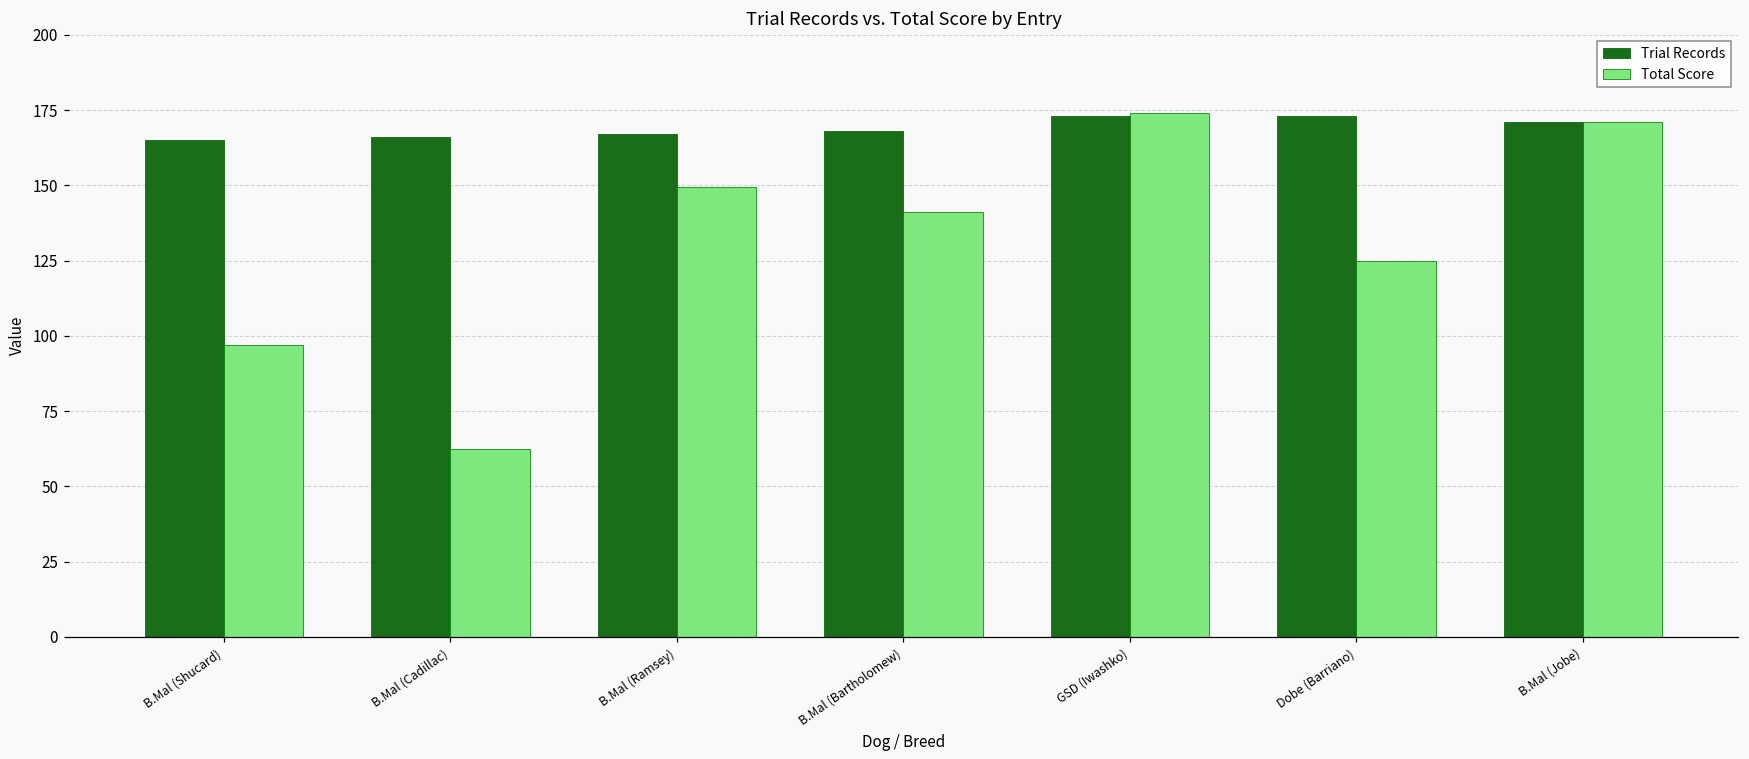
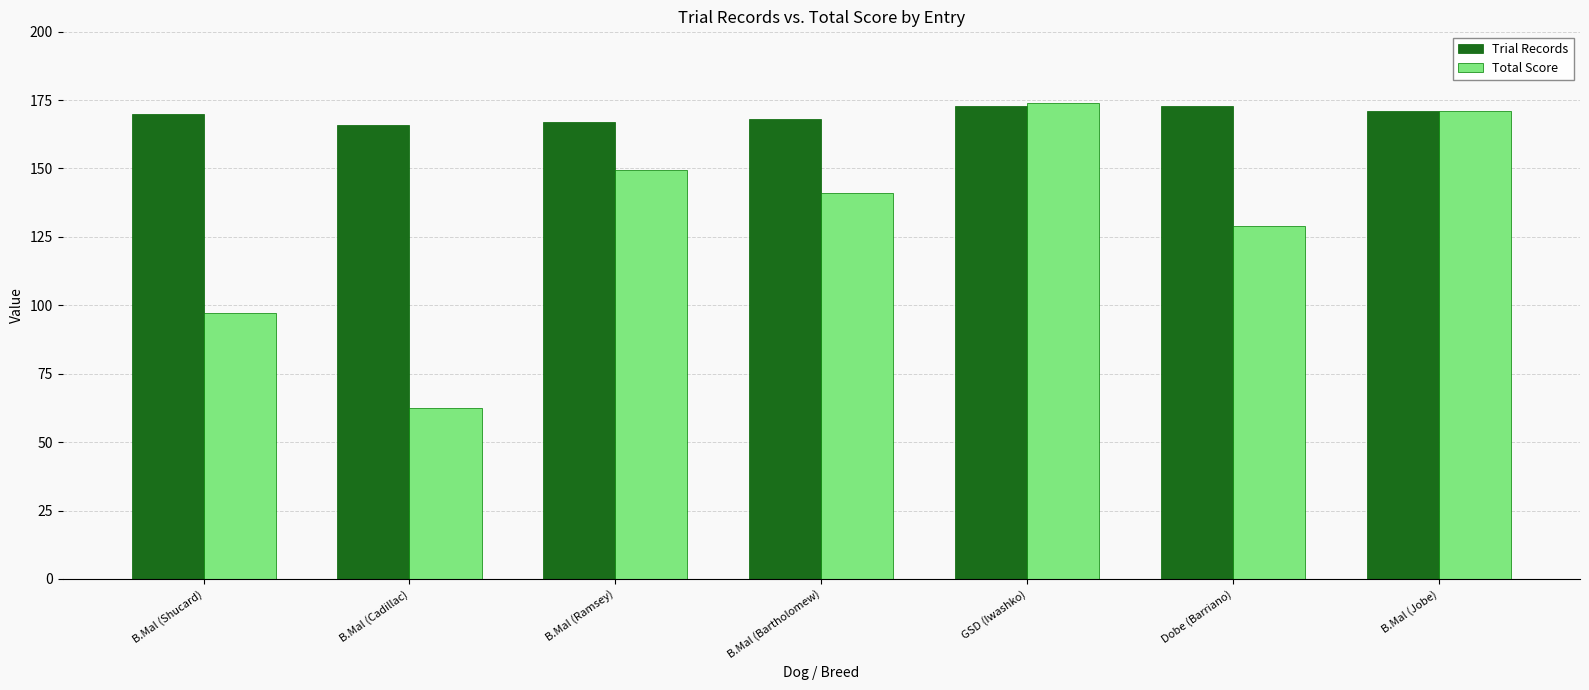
  {
    "Trial Records": {
-     "B.Mal (Shucard)": 165,
+     "B.Mal (Shucard)": 170,
      "B.Mal (Cadillac)": 166,
      "B.Mal (Ramsey)": 167,
      "B.Mal (Bartholomew)": 168,
      "GSD (Iwashko)": 173,
      "Dobe (Barriano)": 173,
      "B.Mal (Jobe)": 171
    },
    "Total Score": {
      "B.Mal (Shucard)": 97,
      "B.Mal (Cadillac)": 63,
      "B.Mal (Ramsey)": 150,
      "B.Mal (Bartholomew)": 141,
      "GSD (Iwashko)": 174,
-     "Dobe (Barriano)": 125,
+     "Dobe (Barriano)": 129,
      "B.Mal (Jobe)": 171
    }
  }
